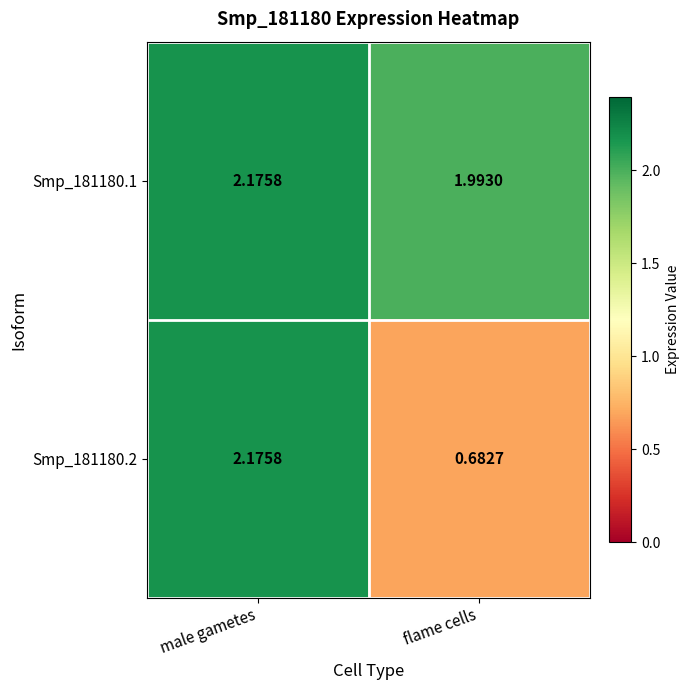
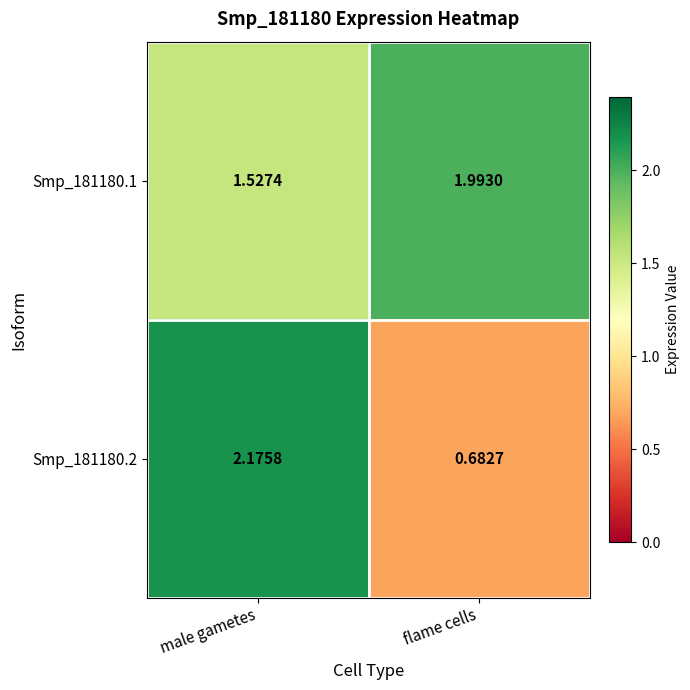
  {
    "Smp_181180.1": {
-     "male gametes": 2.1758,
+     "male gametes": 1.5274,
      "flame cells": 1.9930
    },
    "Smp_181180.2": {
      "male gametes": 2.1758,
      "flame cells": 0.6827
    }
  }
